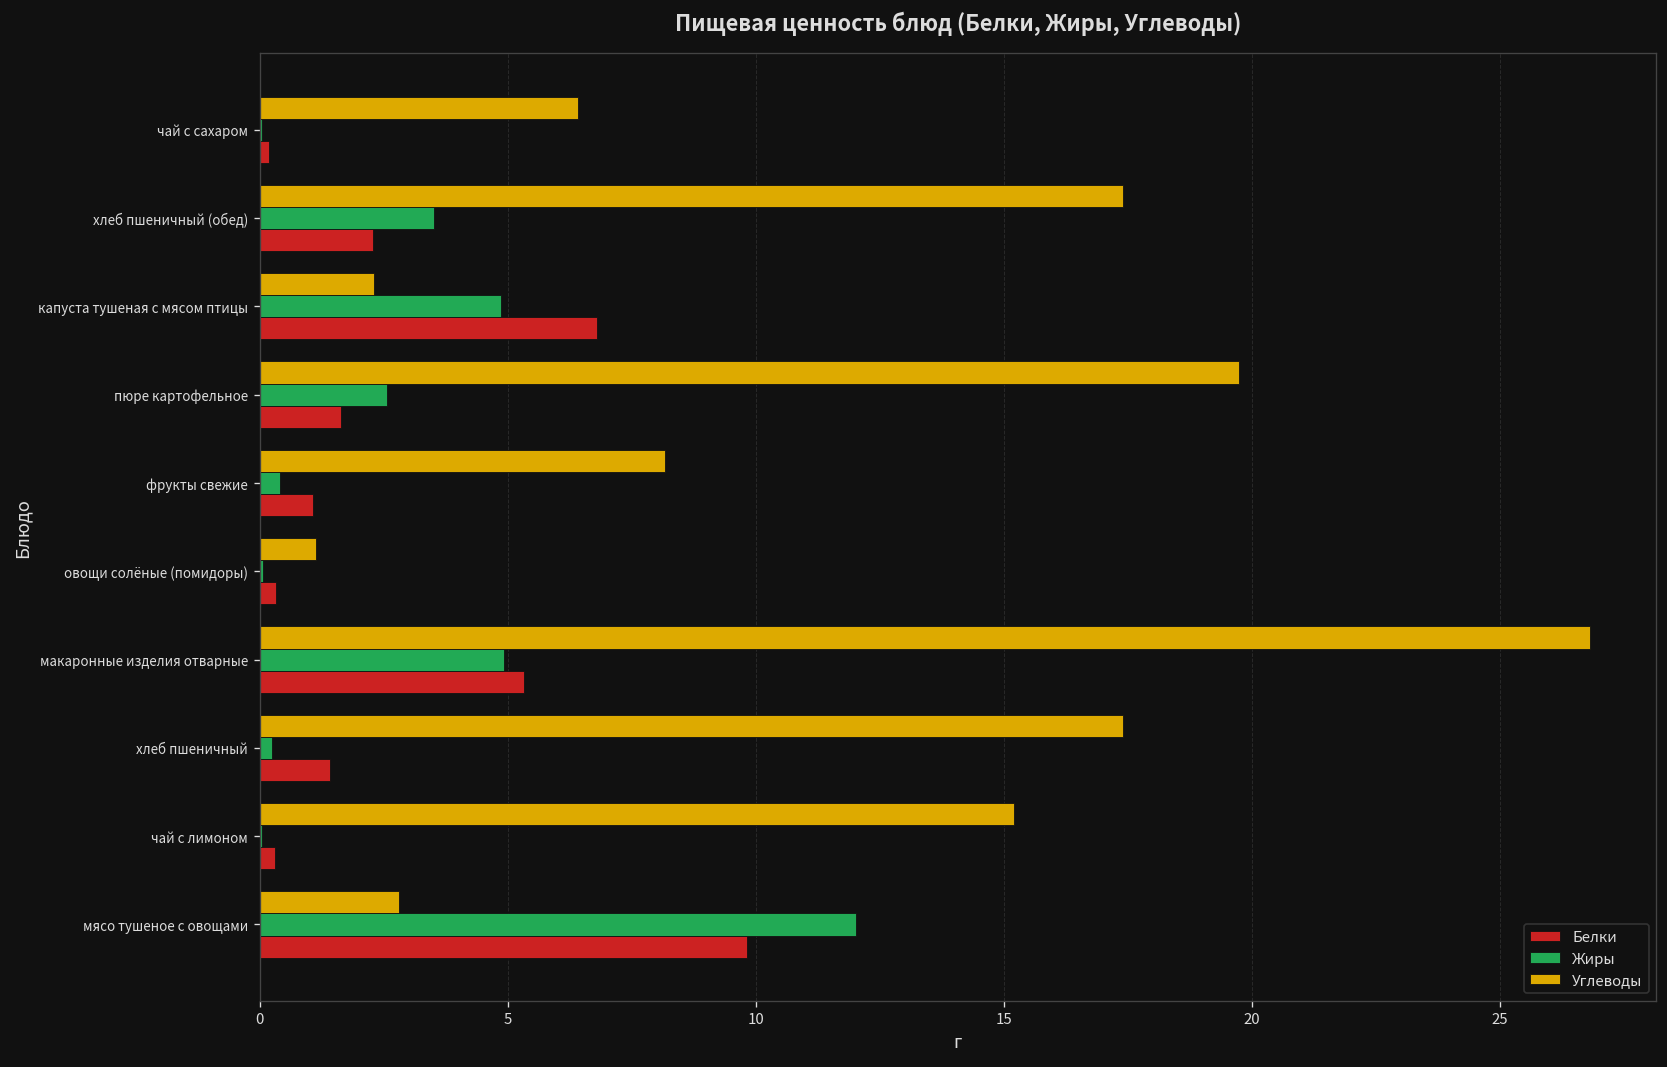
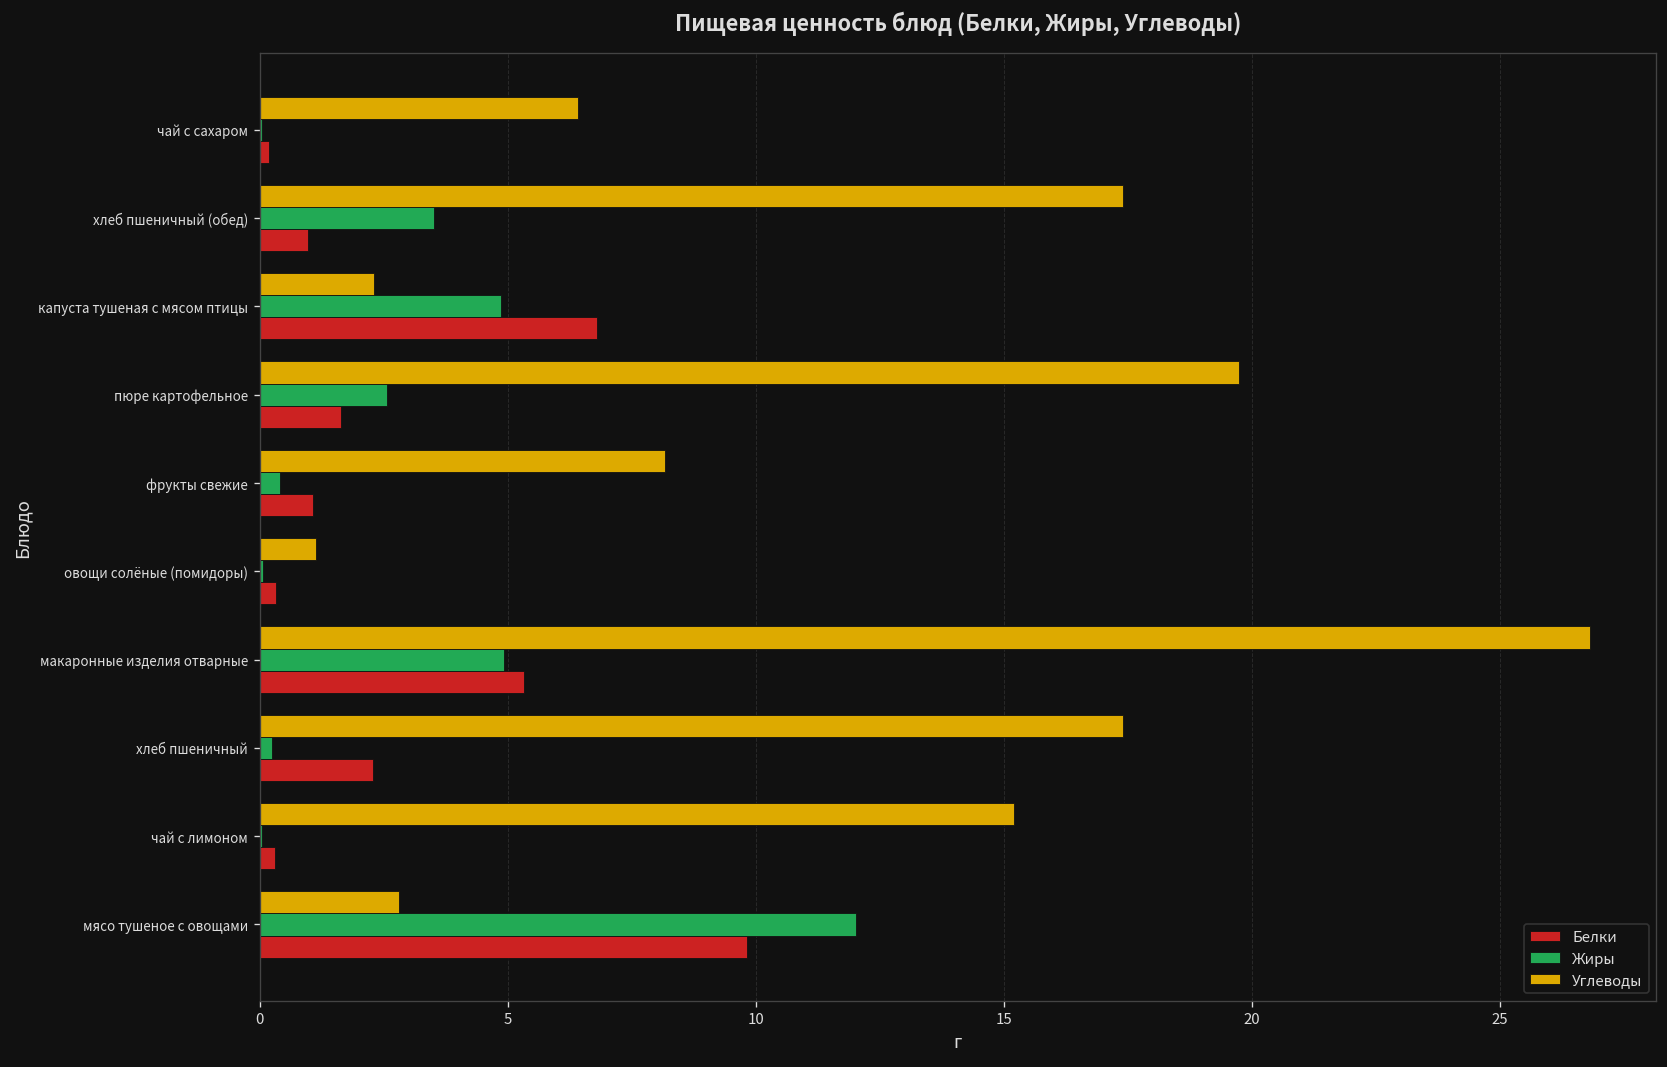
  {
    "Белки": {
      "чай с сахаром": 0.2,
-     "хлеб пшеничный (обед)": 2.3,
+     "хлеб пшеничный (обед)": 1.0,
      "капуста тушеная с мясом птицы": 6.8,
      "пюре картофельное": 1.6,
      "фрукты свежие": 1.1,
      "овощи солёные (помидоры)": 0.3,
      "макаронные изделия отварные": 5.3,
-     "хлеб пшеничный": 1.4,
+     "хлеб пшеничный": 2.3,
      "чай с лимоном": 0.3,
      "мясо тушеное с овощами": 9.8
    },
    "Жиры": {
      "хлеб пшеничный (обед)": 3.5,
      "капуста тушеная с мясом птицы": 4.9,
      "пюре картофельное": 2.6,
      "фрукты свежие": 0.4,
      "макаронные изделия отварные": 4.9,
      "хлеб пшеничный": 0.2,
      "мясо тушеное с овощами": 12.0
    },
    "Углеводы": {
      "чай с сахаром": 6.4,
      "хлеб пшеничный (обед)": 17.4,
      "капуста тушеная с мясом птицы": 2.3,
      "пюре картофельное": 19.7,
      "фрукты свежие": 8.2,
      "овощи солёные (помидоры)": 1.1,
      "макаронные изделия отварные": 26.8,
      "хлеб пшеничный": 17.4,
      "чай с лимоном": 15.2,
      "мясо тушеное с овощами": 2.8
    }
  }
